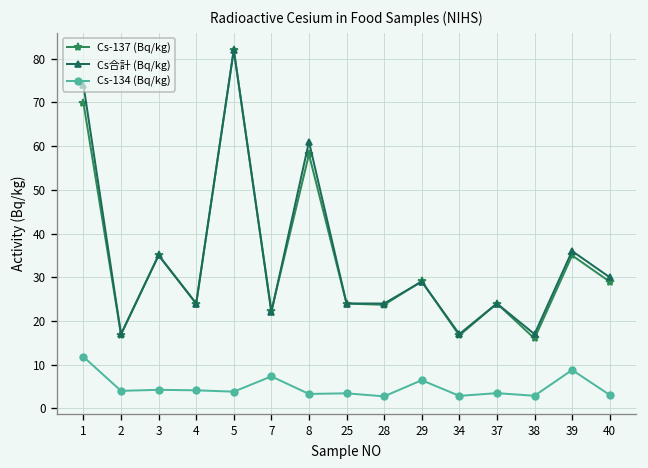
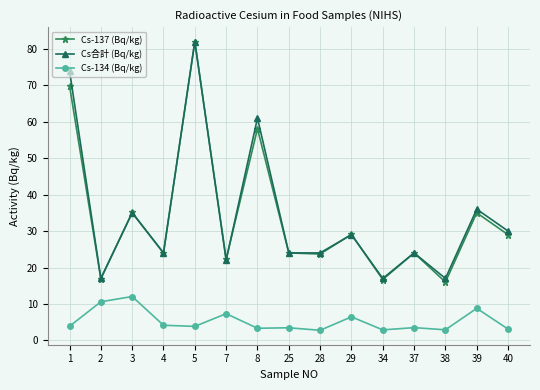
  {
    "Cs-134 (Bq/kg)": {
-     "1": 12,
-     "2": 4,
-     "3": 4,
+     "1": 4,
+     "2": 11,
+     "3": 12,
      "4": 4,
      "5": 4,
      "7": 7,
      "8": 3,
      "25": 3,
      "28": 3,
      "29": 6,
      "34": 3,
      "37": 4,
      "38": 3,
      "39": 9,
      "40": 3
    }
  }
